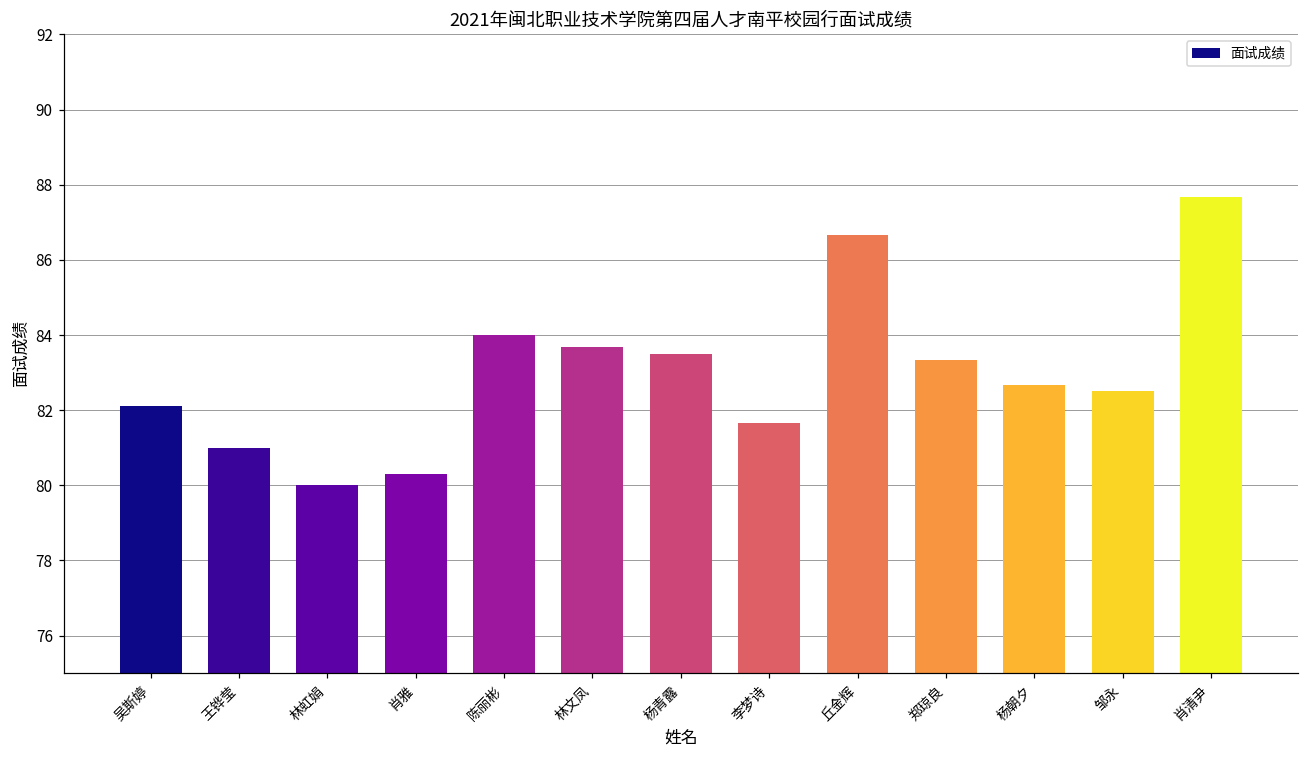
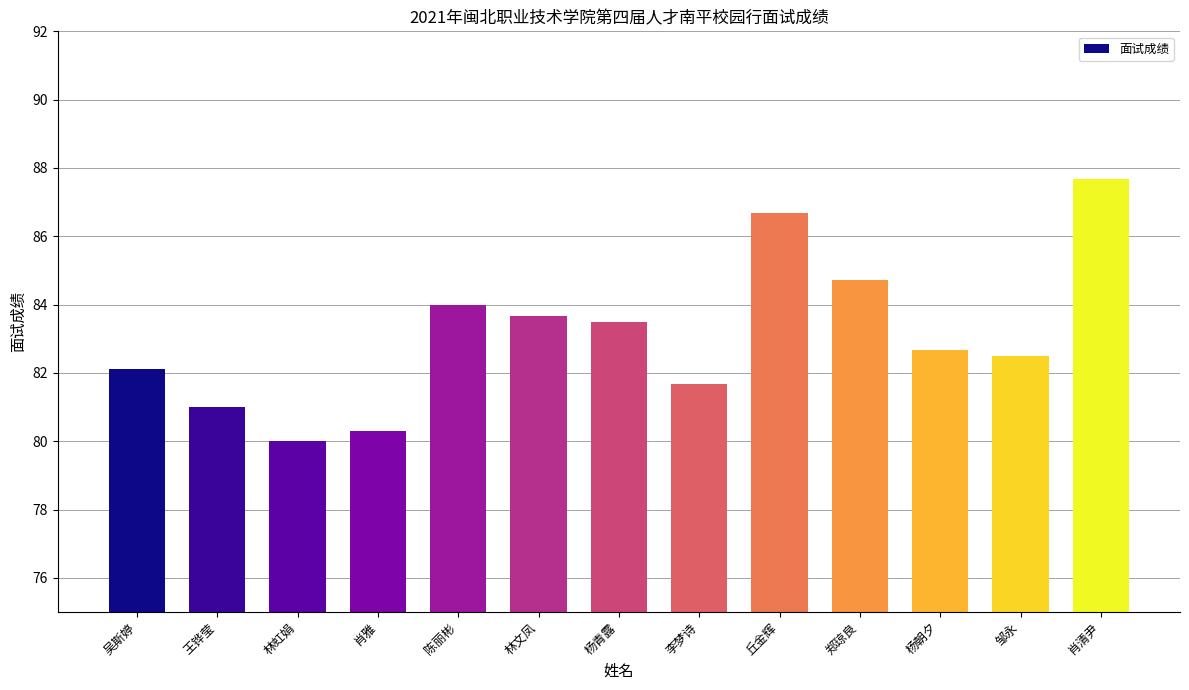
  {
    "吴斯婷": 82.1,
    "王铧莹": 81.0,
    "林虹娟": 80.0,
    "肖雅": 80.3,
    "陈丽彬": 84.0,
    "林文凤": 83.7,
    "杨青露": 83.5,
    "李梦诗": 81.7,
    "丘金辉": 86.7,
-   "郑琼良": 83.3,
+   "郑琼良": 84.7,
    "杨朝夕": 82.7,
    "邹永": 82.5,
    "肖清尹": 87.7
  }
